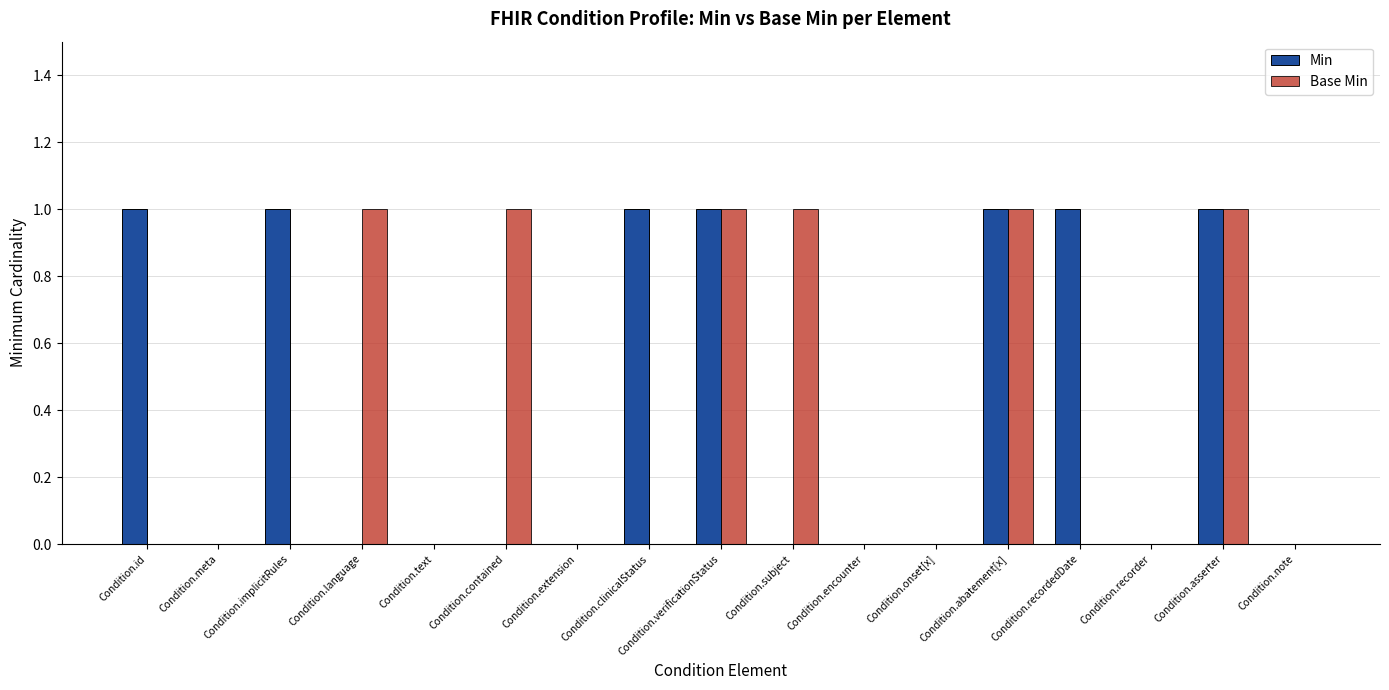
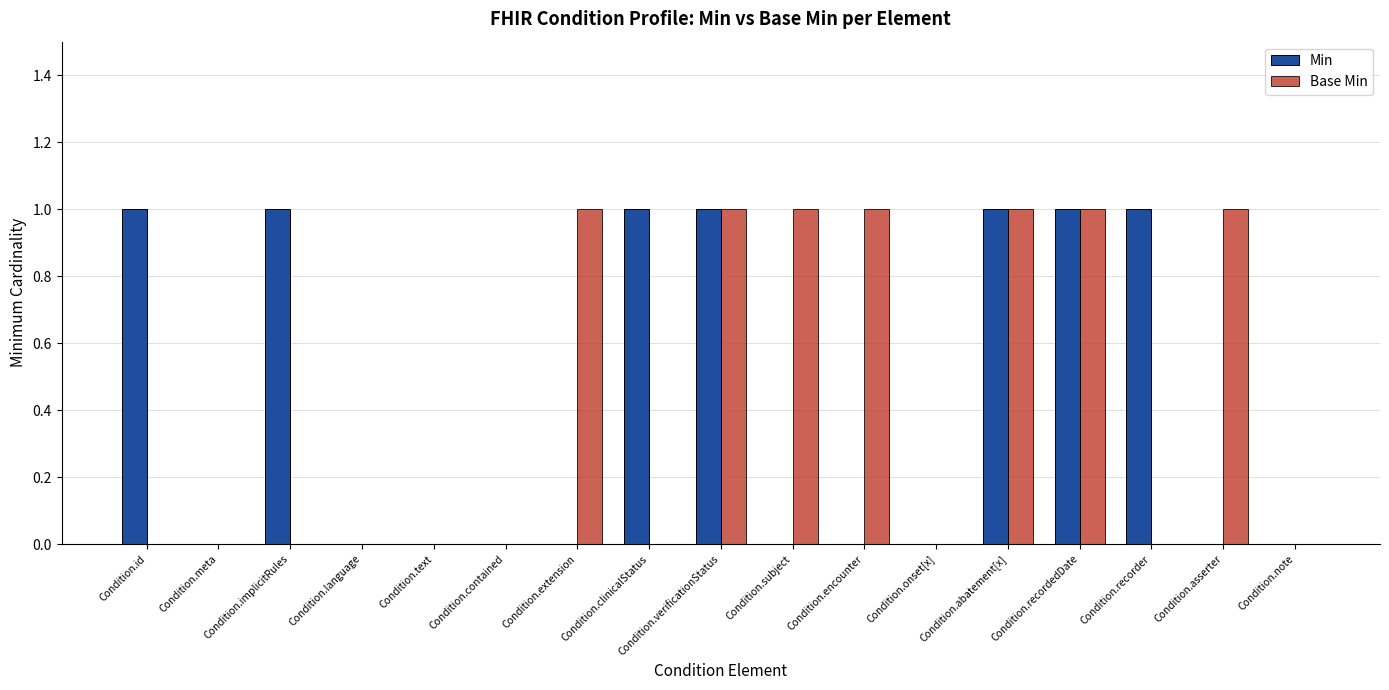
  {
    "Min": {
      "Condition.id": 1,
      "Condition.meta": 0,
      "Condition.implicitRules": 1,
      "Condition.language": 0,
      "Condition.text": 0,
      "Condition.contained": 0,
      "Condition.extension": 0,
      "Condition.clinicalStatus": 1,
      "Condition.verificationStatus": 1,
      "Condition.subject": 0,
      "Condition.encounter": 0,
      "Condition.onset[x]": 0,
      "Condition.abatement[x]": 1,
      "Condition.recordedDate": 1,
-     "Condition.recorder": 0,
-     "Condition.asserter": 1,
+     "Condition.recorder": 1,
+     "Condition.asserter": 0,
      "Condition.note": 0
    },
    "Base Min": {
      "Condition.id": 0,
      "Condition.meta": 0,
      "Condition.implicitRules": 0,
-     "Condition.language": 1,
+     "Condition.language": 0,
      "Condition.text": 0,
-     "Condition.contained": 1,
-     "Condition.extension": 0,
+     "Condition.contained": 0,
+     "Condition.extension": 1,
      "Condition.clinicalStatus": 0,
      "Condition.verificationStatus": 1,
      "Condition.subject": 1,
-     "Condition.encounter": 0,
+     "Condition.encounter": 1,
      "Condition.onset[x]": 0,
      "Condition.abatement[x]": 1,
-     "Condition.recordedDate": 0,
+     "Condition.recordedDate": 1,
      "Condition.recorder": 0,
      "Condition.asserter": 1,
      "Condition.note": 0
    }
  }
